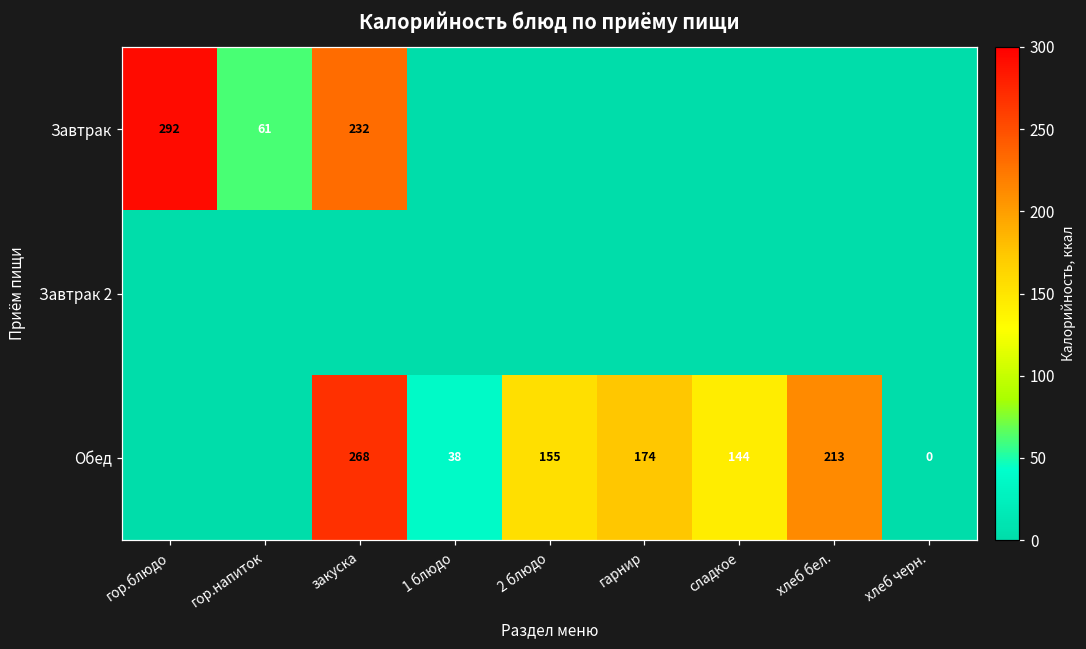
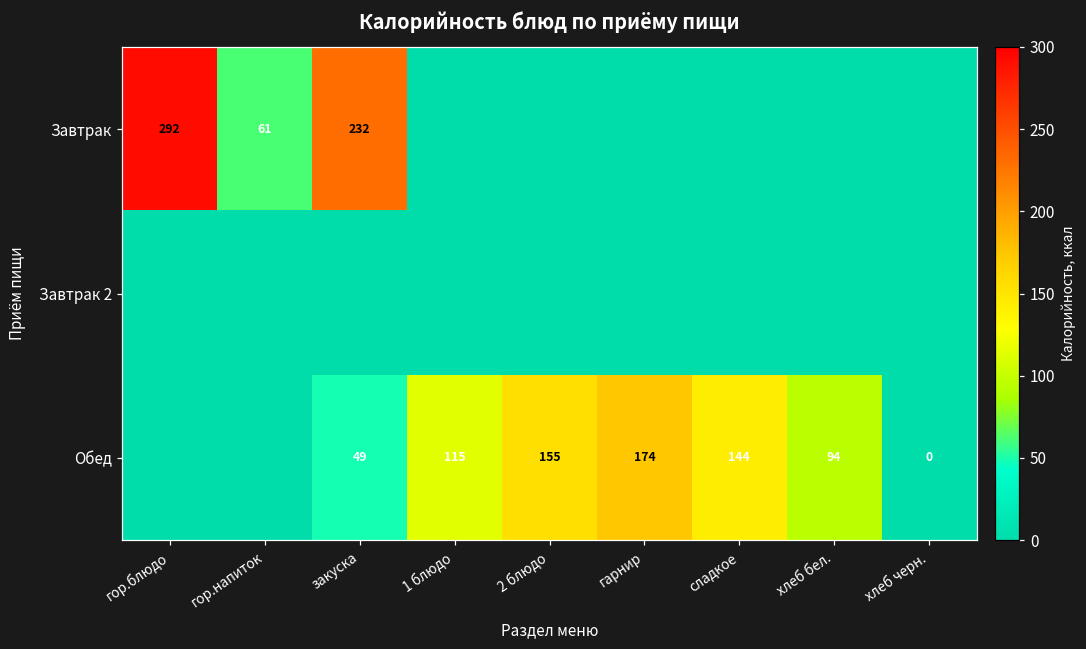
  {
    "Завтрак": {
      "гор.блюдо": 292,
      "гор.напиток": 61,
      "закуска": 232
    },
    "Обед": {
-     "закуска": 268,
-     "1 блюдо": 38,
+     "закуска": 49,
+     "1 блюдо": 115,
      "2 блюдо": 155,
      "гарнир": 174,
      "сладкое": 144,
-     "хлеб бел.": 213,
+     "хлеб бел.": 94,
      "хлеб черн.": 0
    }
  }
